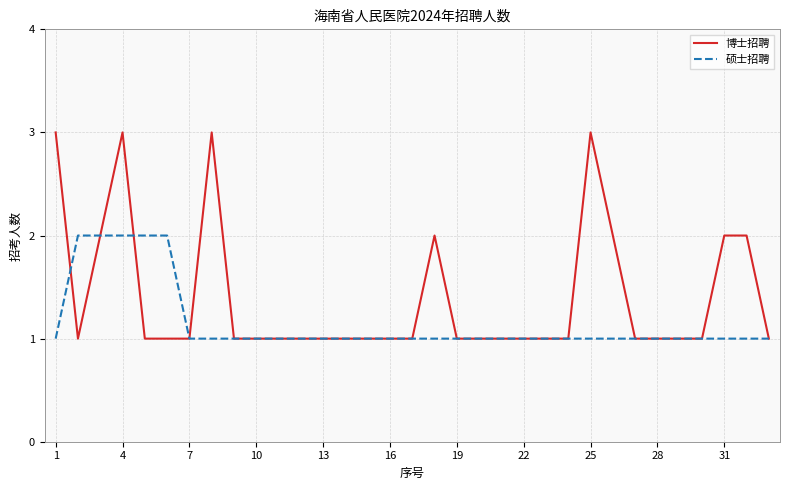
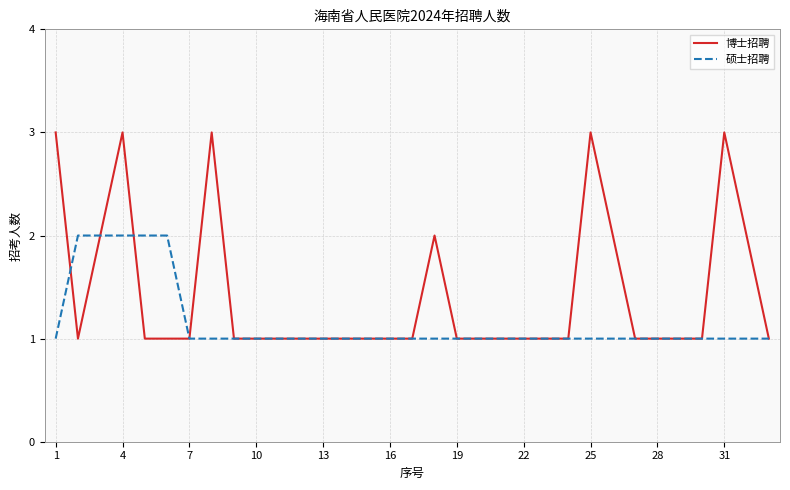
  {
    "博士招聘": {
      "1": 3,
      "4": 3,
      "25": 3,
-     "31": 2
+     "31": 3
    },
    "硕士招聘": {
      "1": 1,
      "4": 2,
      "25": 1,
      "31": 1
    }
  }
